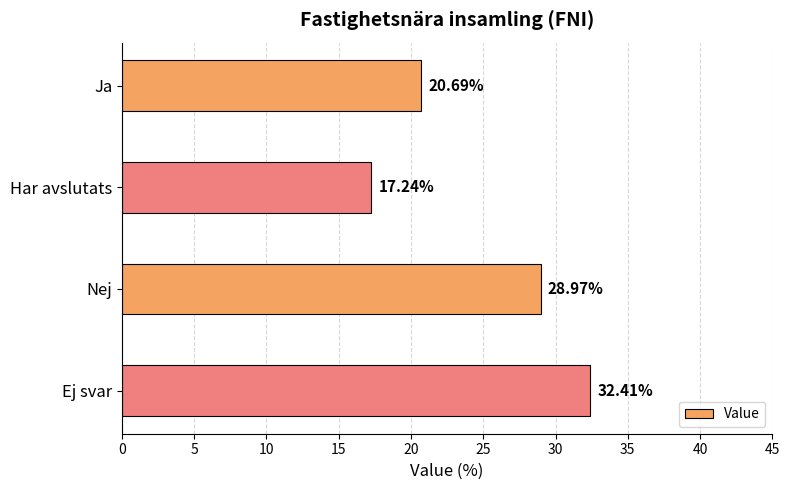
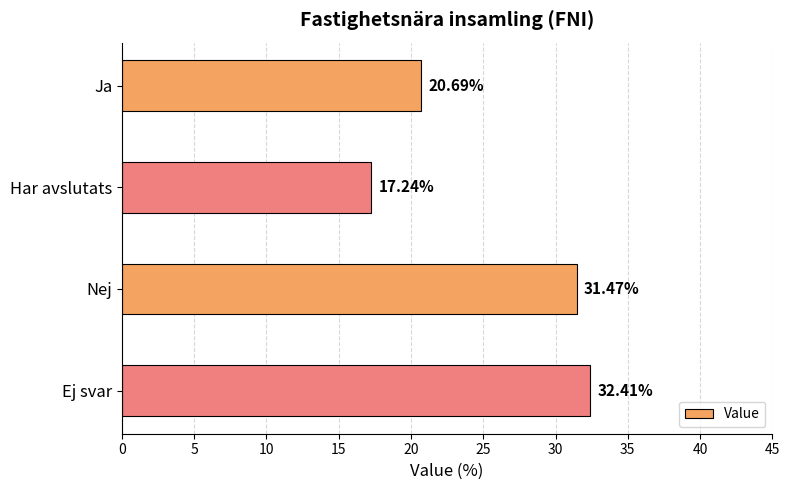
  {
    "Ja": "20.69%",
    "Har avslutats": "17.24%",
-   "Nej": "28.97%",
+   "Nej": "31.47%",
    "Ej svar": "32.41%"
  }
